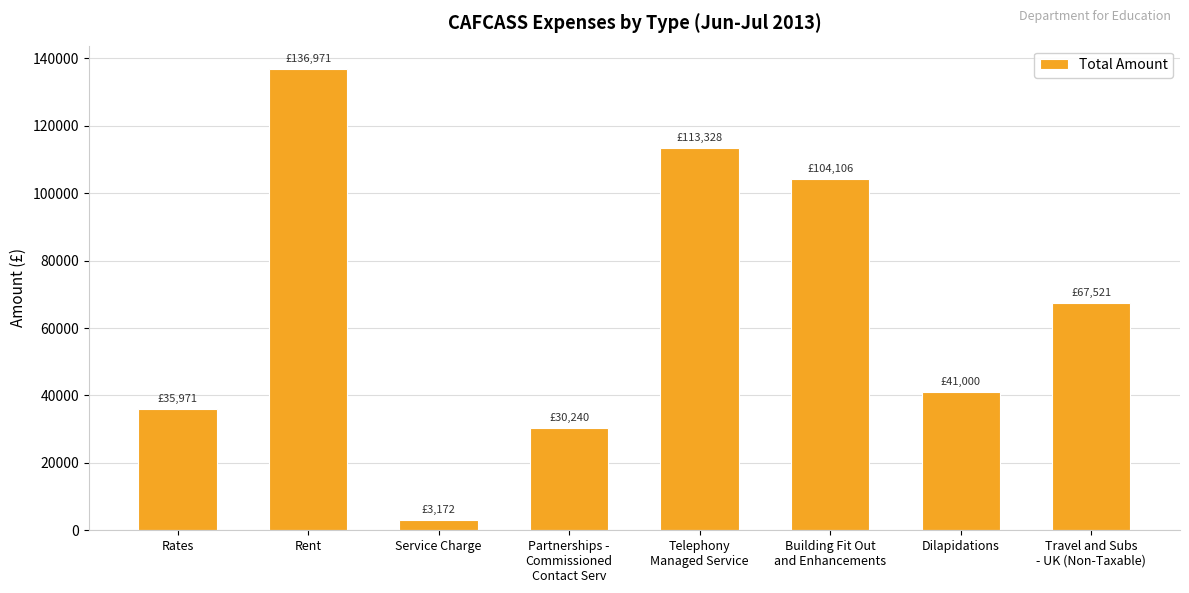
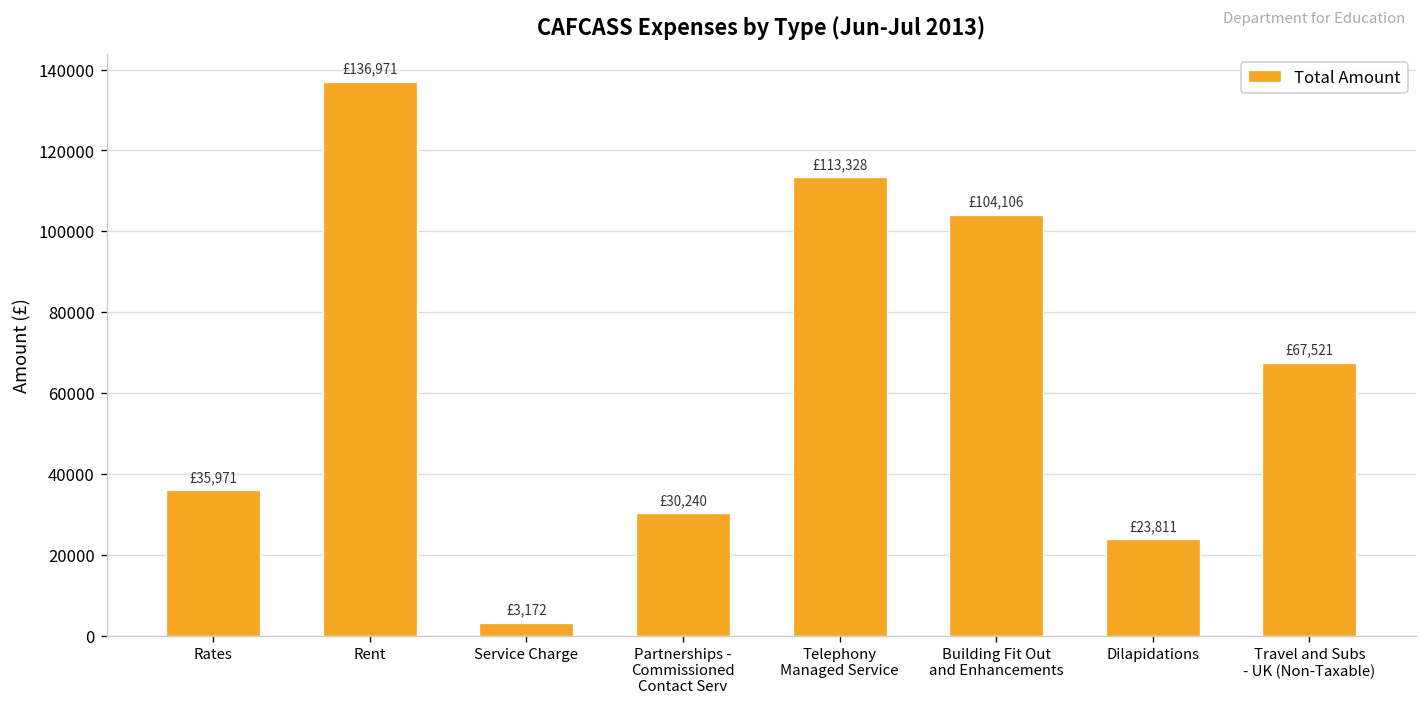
  {
    "Rates": "£35,971",
    "Rent": "£136,971",
    "Service Charge": "£3,172",
    "Partnerships - Commissioned Contact Serv": "£30,240",
    "Telephony Managed Service": "£113,328",
    "Building Fit Out and Enhancements": "£104,106",
-   "Dilapidations": "£41,000",
+   "Dilapidations": "£23,811",
    "Travel and Subs - UK (Non-Taxable)": "£67,521"
  }
